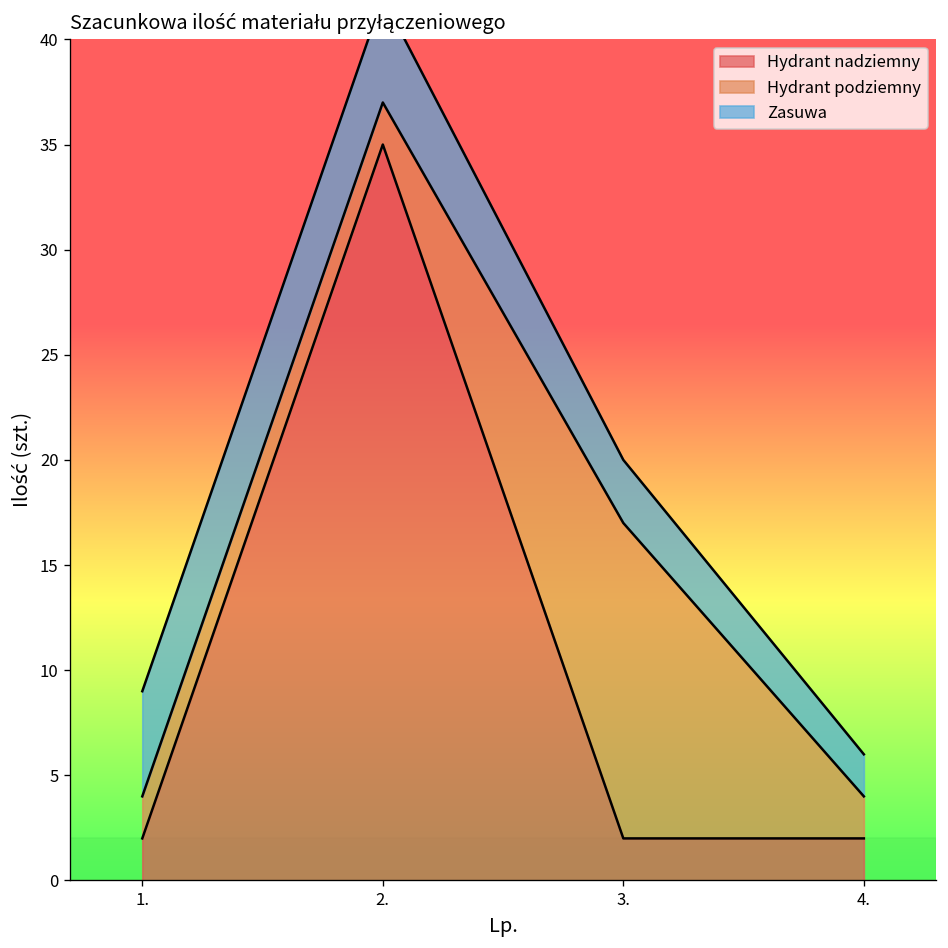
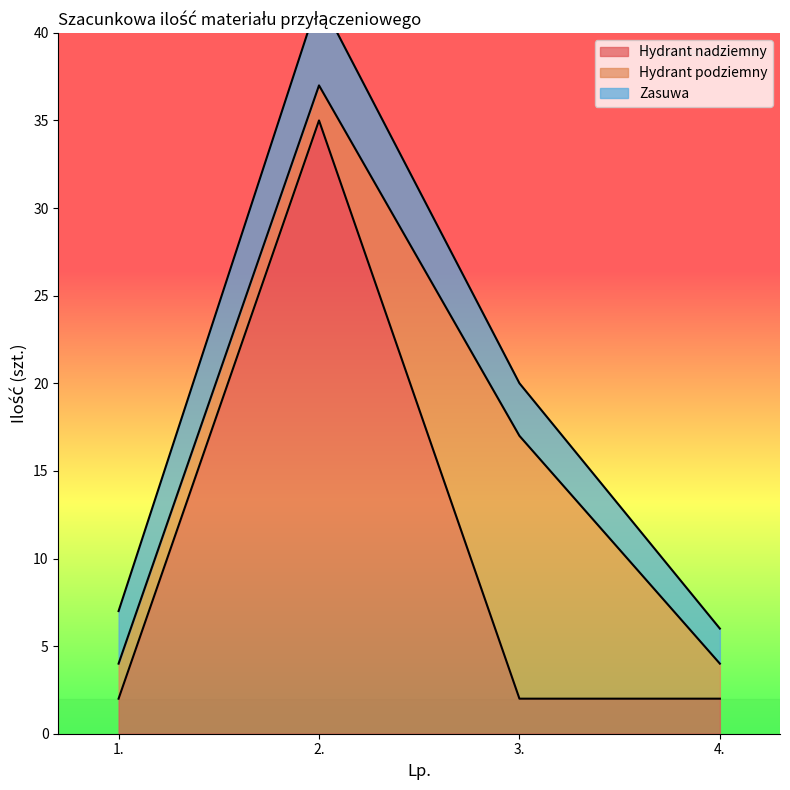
  {
    "Zasuwa": {
-     "1.": 5,
+     "1.": 3,
      "3.": 3,
      "4.": 2
    }
  }
